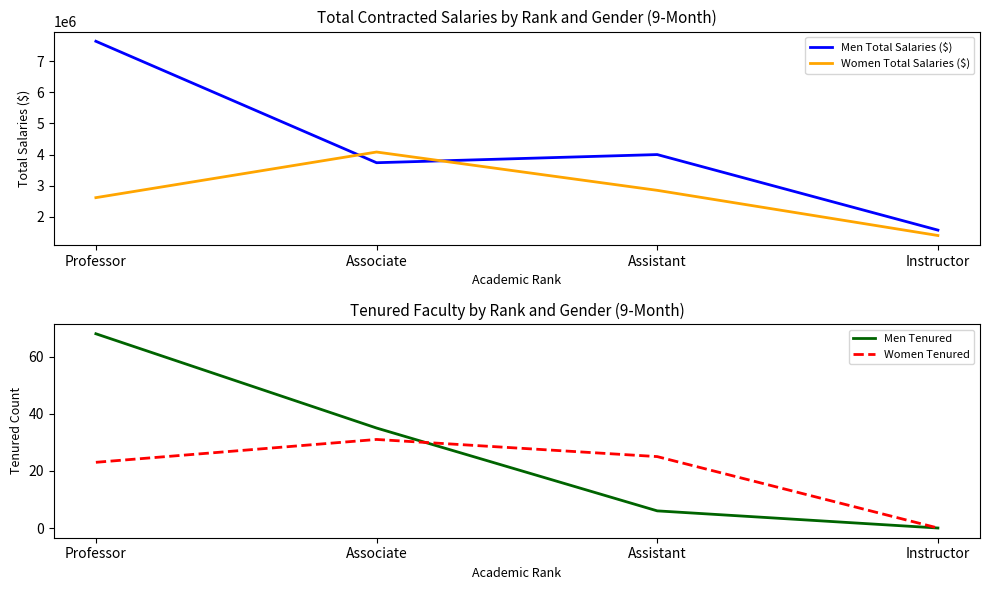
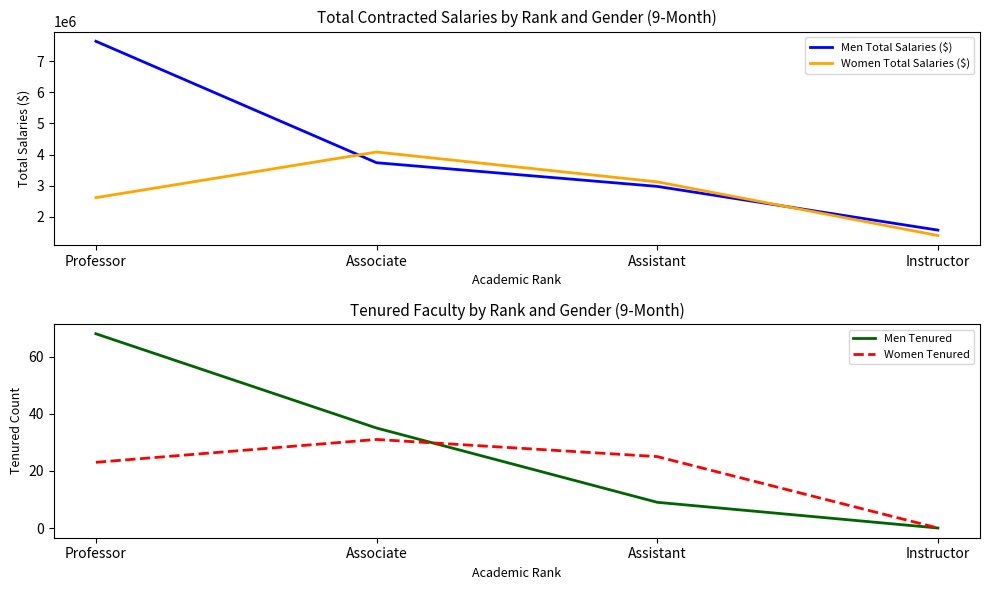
  {
    "Total Contracted Salaries by Rank and Gender (9-Month)": {
      "Men Total Salaries ($)": {
        "Professor": 7600000,
        "Associate": 3700000,
-       "Assistant": 4000000,
+       "Assistant": 3000000,
        "Instructor": 1600000
      },
      "Women Total Salaries ($)": {
        "Professor": 2600000,
        "Associate": 4100000,
-       "Assistant": 2800000,
+       "Assistant": 3100000,
        "Instructor": 1400000
      }
    },
    "Tenured Faculty by Rank and Gender (9-Month)": {
      "Men Tenured": {
        "Professor": 68,
        "Associate": 35,
-       "Assistant": 6
+       "Assistant": 9
      },
      "Women Tenured": {
        "Professor": 23,
        "Associate": 31,
        "Assistant": 25
      }
    }
  }
